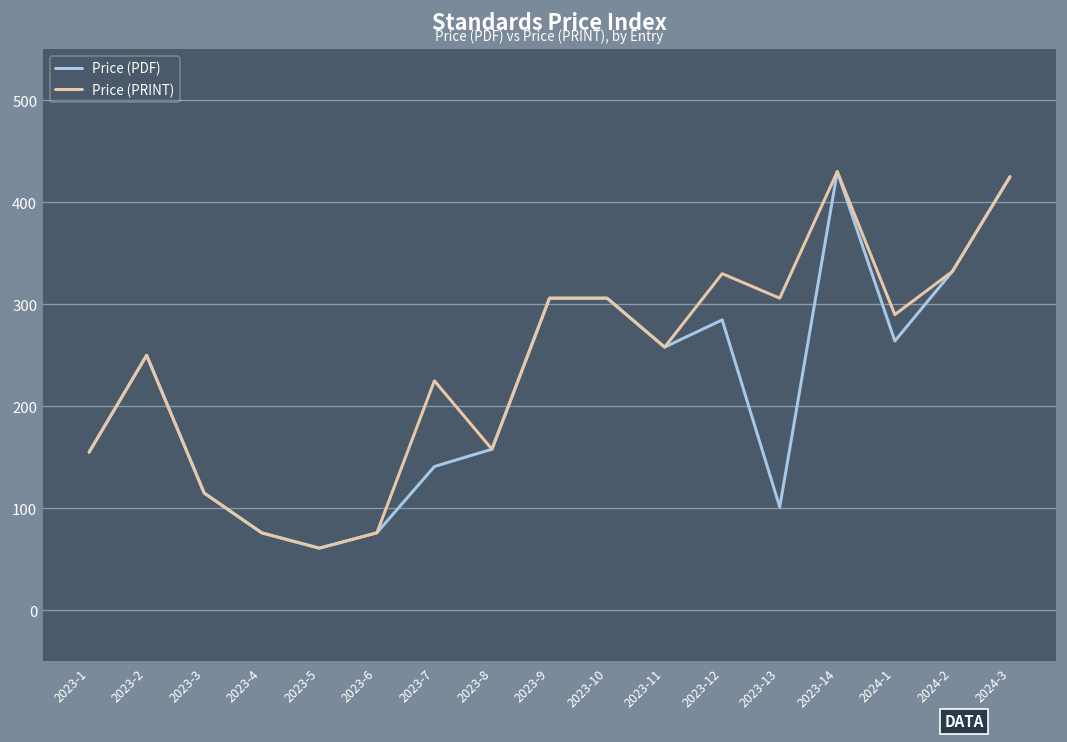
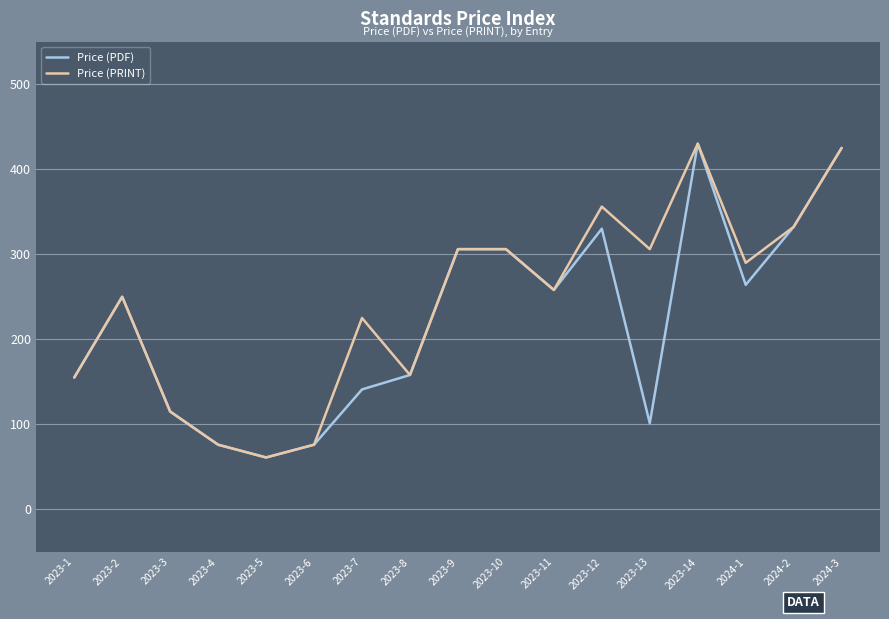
  {
    "Price (PDF)": {
      "2023-7": 140,
-     "2023-12": 280,
+     "2023-12": 330,
      "2023-13": 100,
      "2024-1": 260
    },
    "Price (PRINT)": {
      "2023-7": 230,
-     "2023-12": 330,
+     "2023-12": 360,
      "2023-13": 310,
      "2024-1": 290
    }
  }
